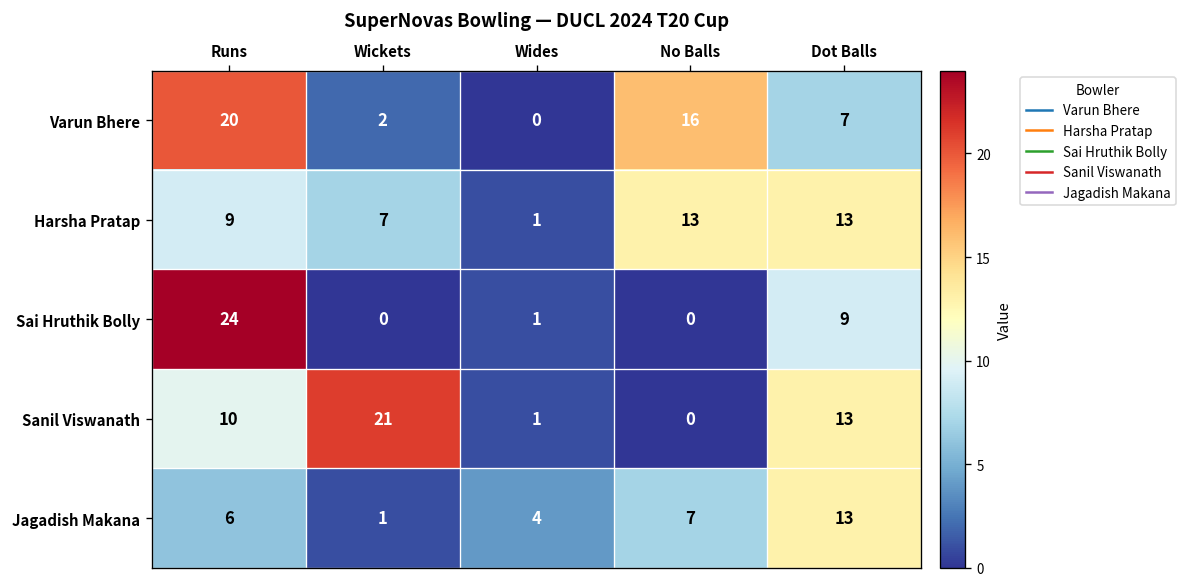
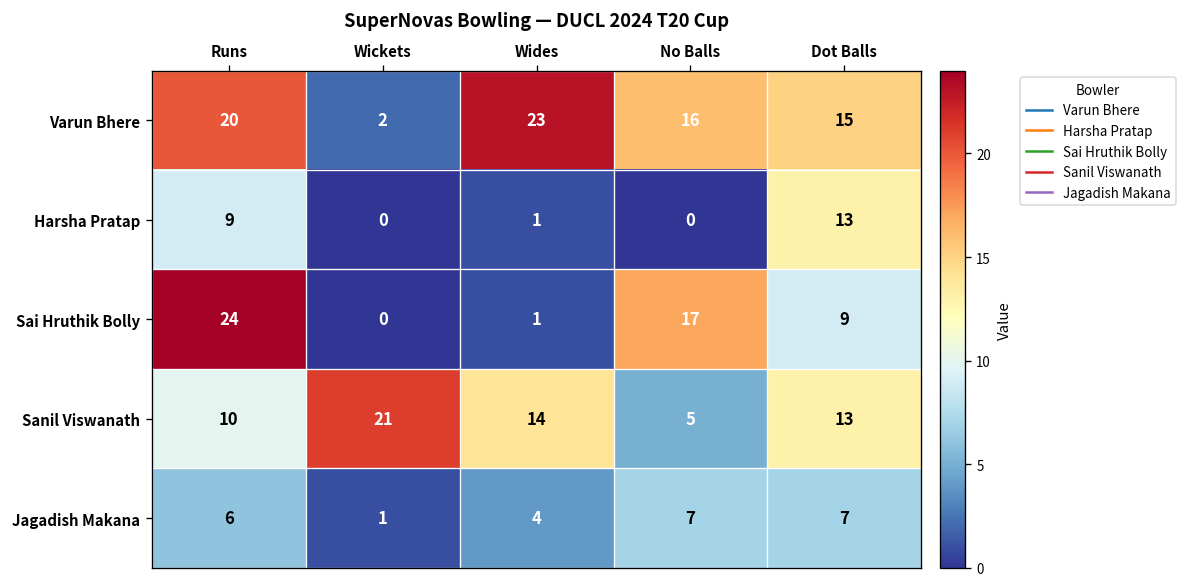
  {
    "Varun Bhere": {
      "Runs": 20,
      "Wickets": 2,
-     "Wides": 0,
+     "Wides": 23,
      "No Balls": 16,
-     "Dot Balls": 7
+     "Dot Balls": 15
    },
    "Harsha Pratap": {
      "Runs": 9,
-     "Wickets": 7,
+     "Wickets": 0,
      "Wides": 1,
-     "No Balls": 13,
+     "No Balls": 0,
      "Dot Balls": 13
    },
    "Sai Hruthik Bolly": {
      "Runs": 24,
      "Wickets": 0,
      "Wides": 1,
-     "No Balls": 0,
+     "No Balls": 17,
      "Dot Balls": 9
    },
    "Sanil Viswanath": {
      "Runs": 10,
      "Wickets": 21,
-     "Wides": 1,
-     "No Balls": 0,
+     "Wides": 14,
+     "No Balls": 5,
      "Dot Balls": 13
    },
    "Jagadish Makana": {
      "Runs": 6,
      "Wickets": 1,
      "Wides": 4,
      "No Balls": 7,
-     "Dot Balls": 13
+     "Dot Balls": 7
    }
  }
